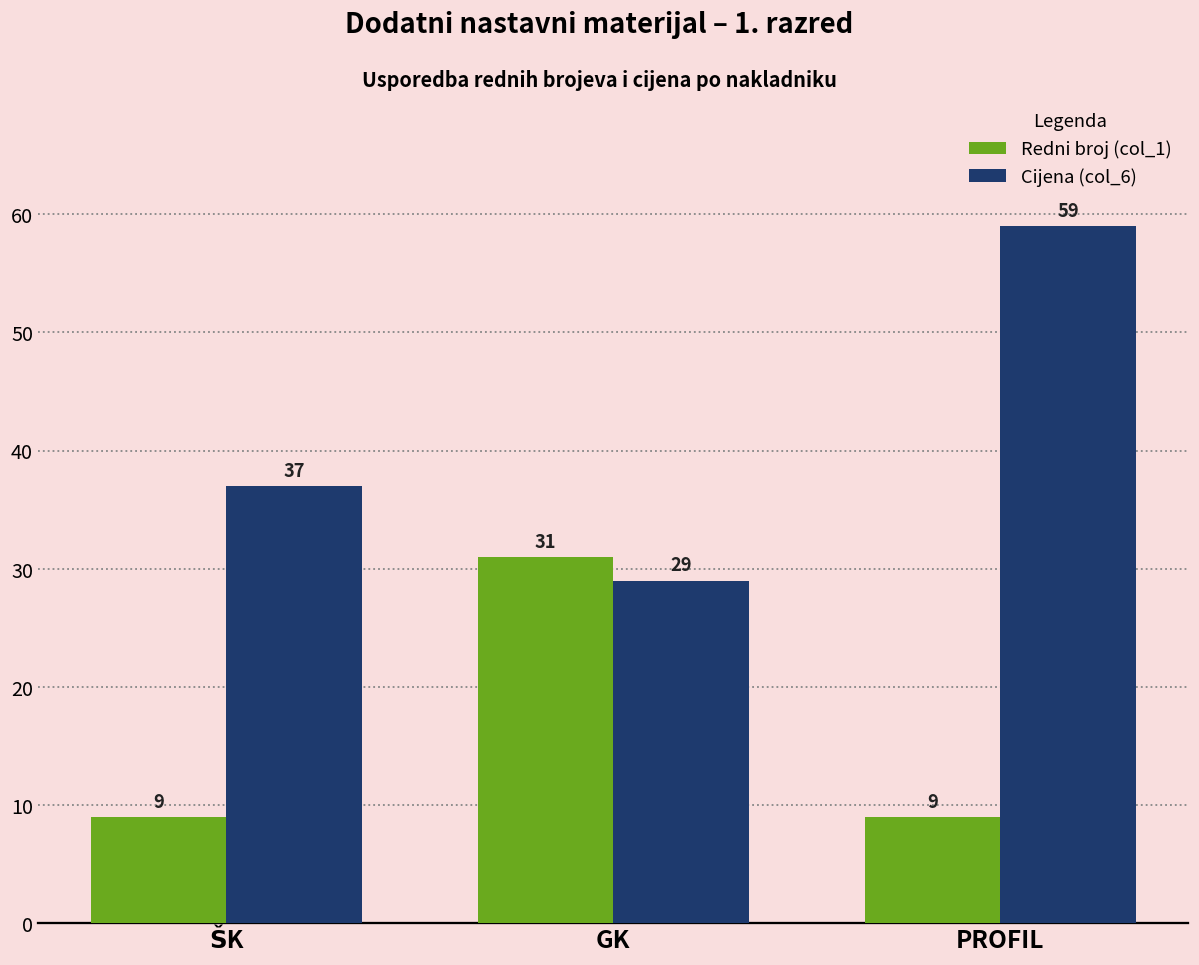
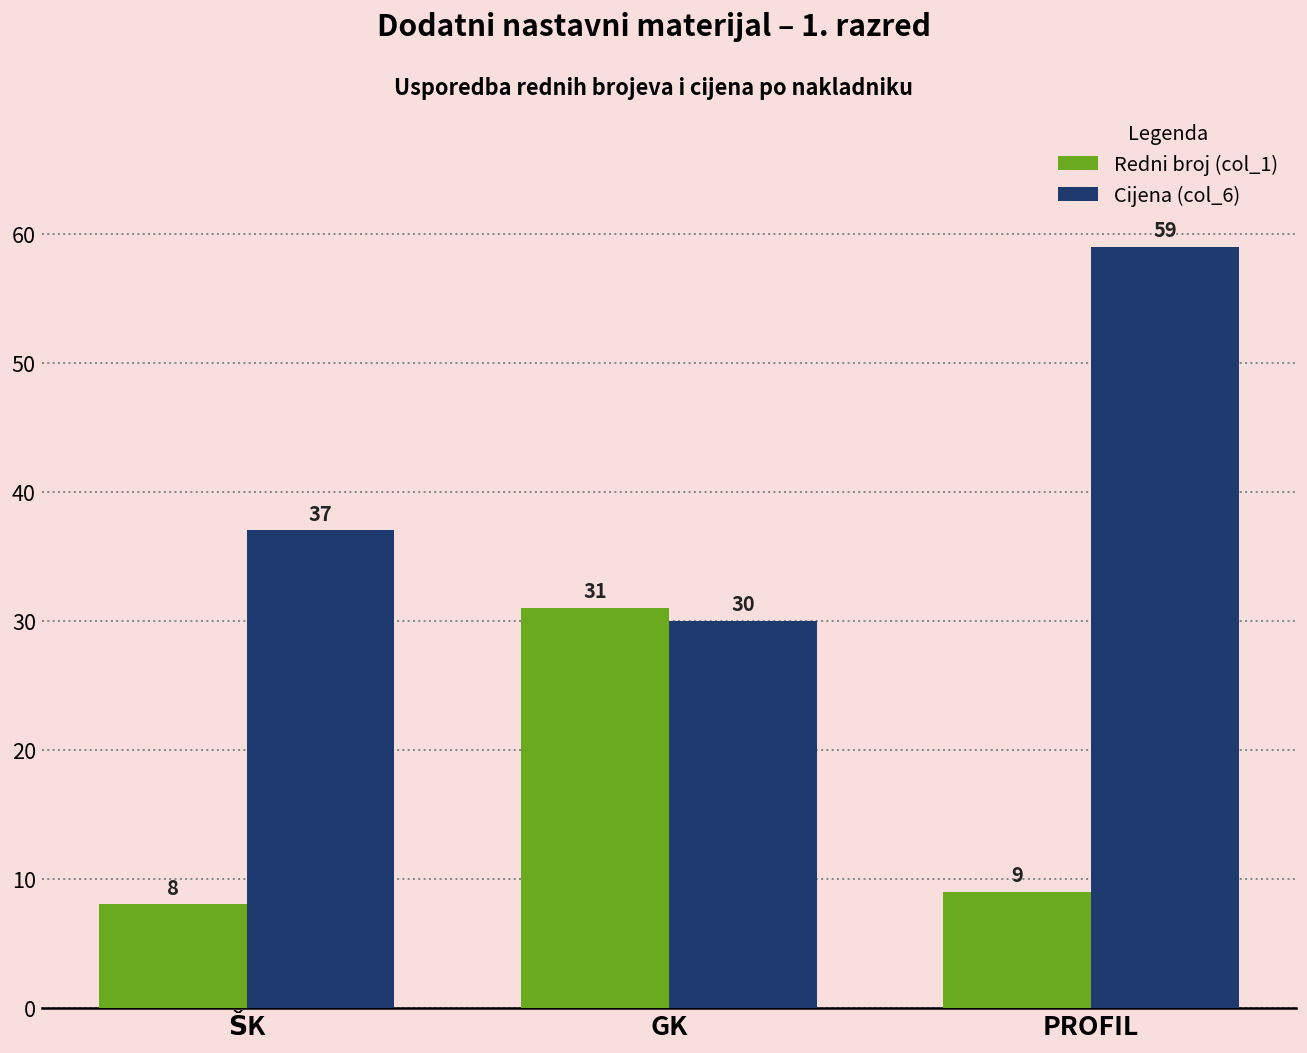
  {
    "Redni broj (col_1)": {
-     "ŠK": 9,
+     "ŠK": 8,
      "GK": 31,
      "PROFIL": 9
    },
    "Cijena (col_6)": {
      "ŠK": 37,
-     "GK": 29,
+     "GK": 30,
      "PROFIL": 59
    }
  }
